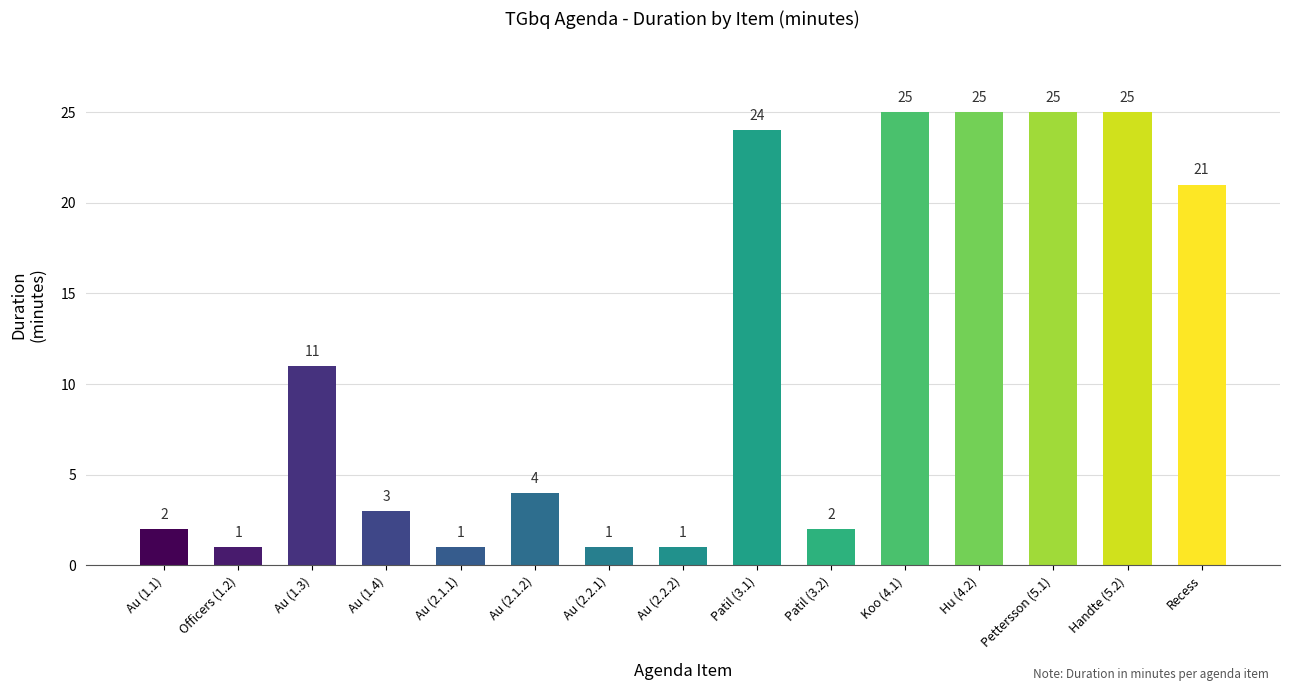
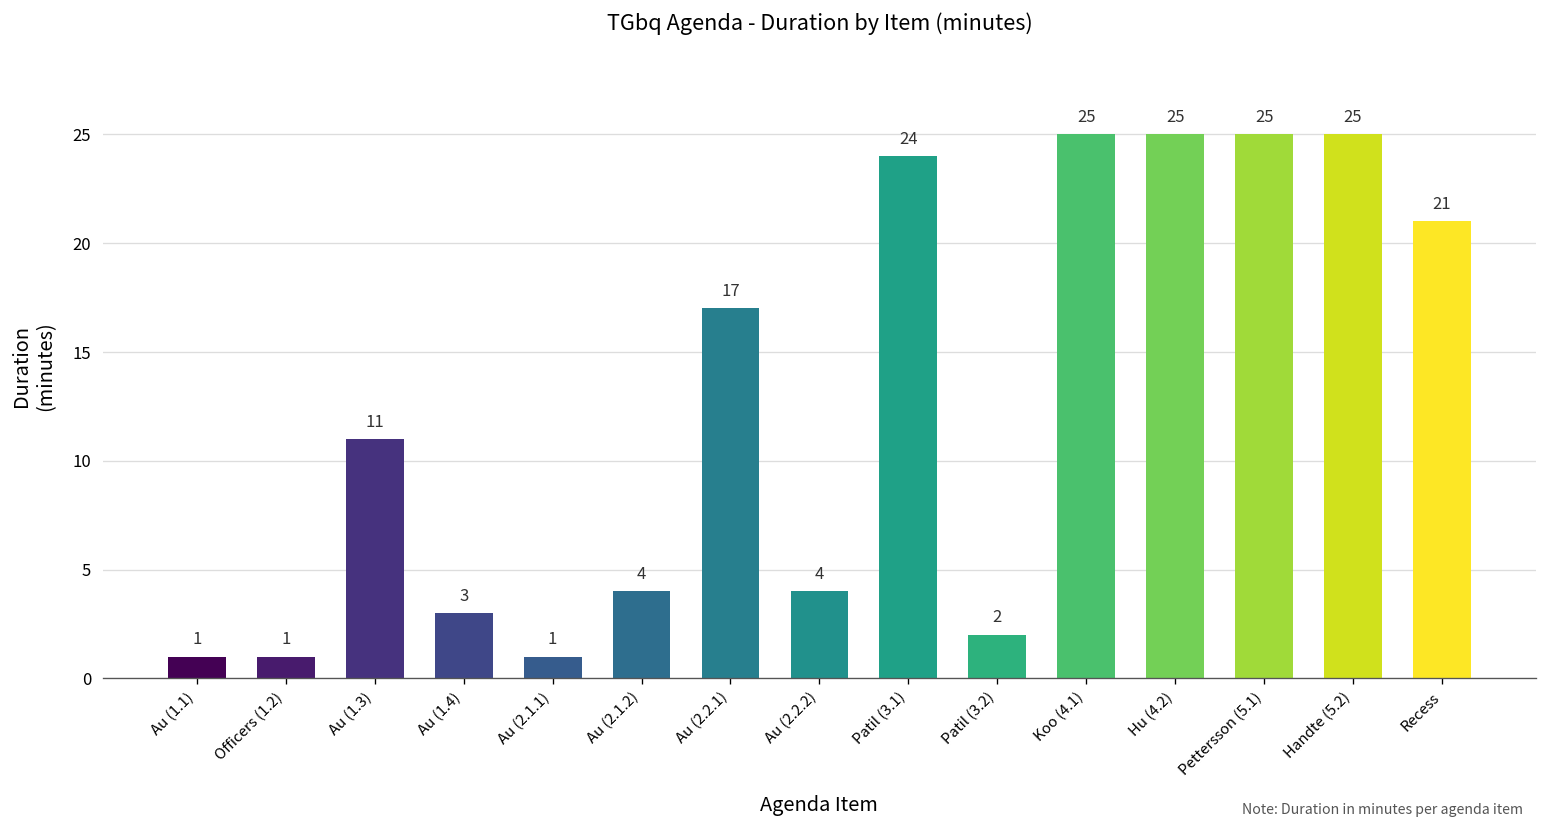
  {
-   "Au (1.1)": 2,
+   "Au (1.1)": 1,
    "Officers (1.2)": 1,
    "Au (1.3)": 11,
    "Au (1.4)": 3,
    "Au (2.1.1)": 1,
    "Au (2.1.2)": 4,
-   "Au (2.2.1)": 1,
-   "Au (2.2.2)": 1,
+   "Au (2.2.1)": 17,
+   "Au (2.2.2)": 4,
    "Patil (3.1)": 24,
    "Patil (3.2)": 2,
    "Koo (4.1)": 25,
    "Hu (4.2)": 25,
    "Pettersson (5.1)": 25,
    "Handte (5.2)": 25,
    "Recess": 21
  }
